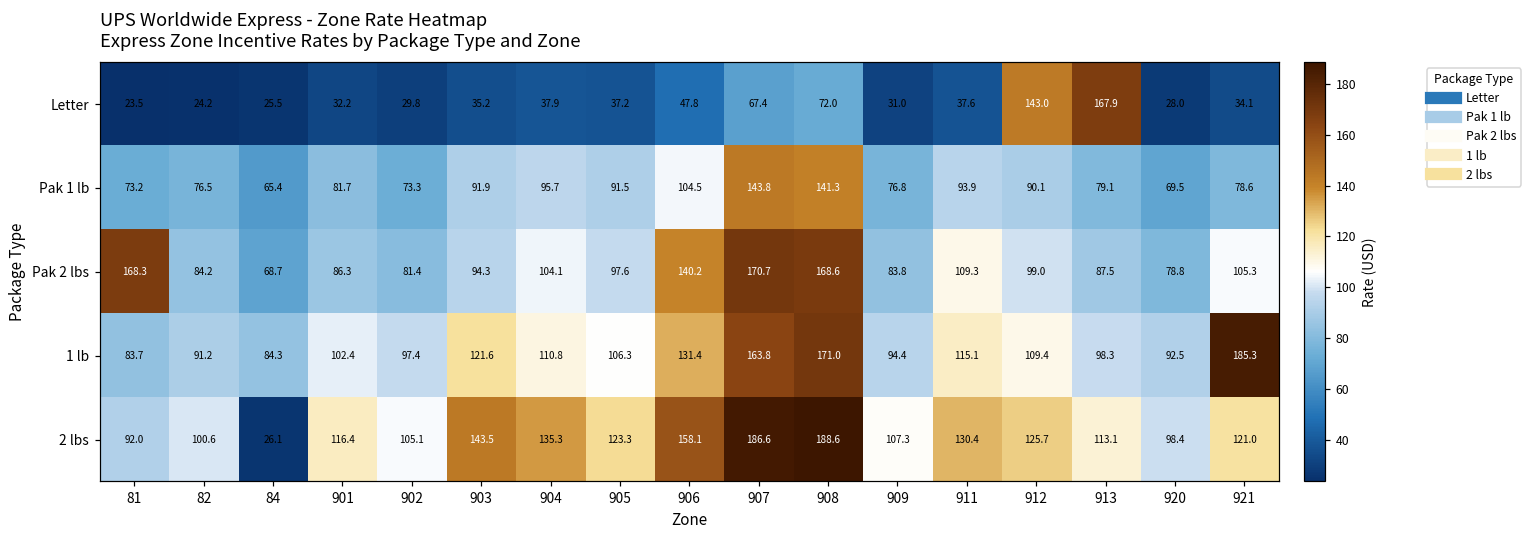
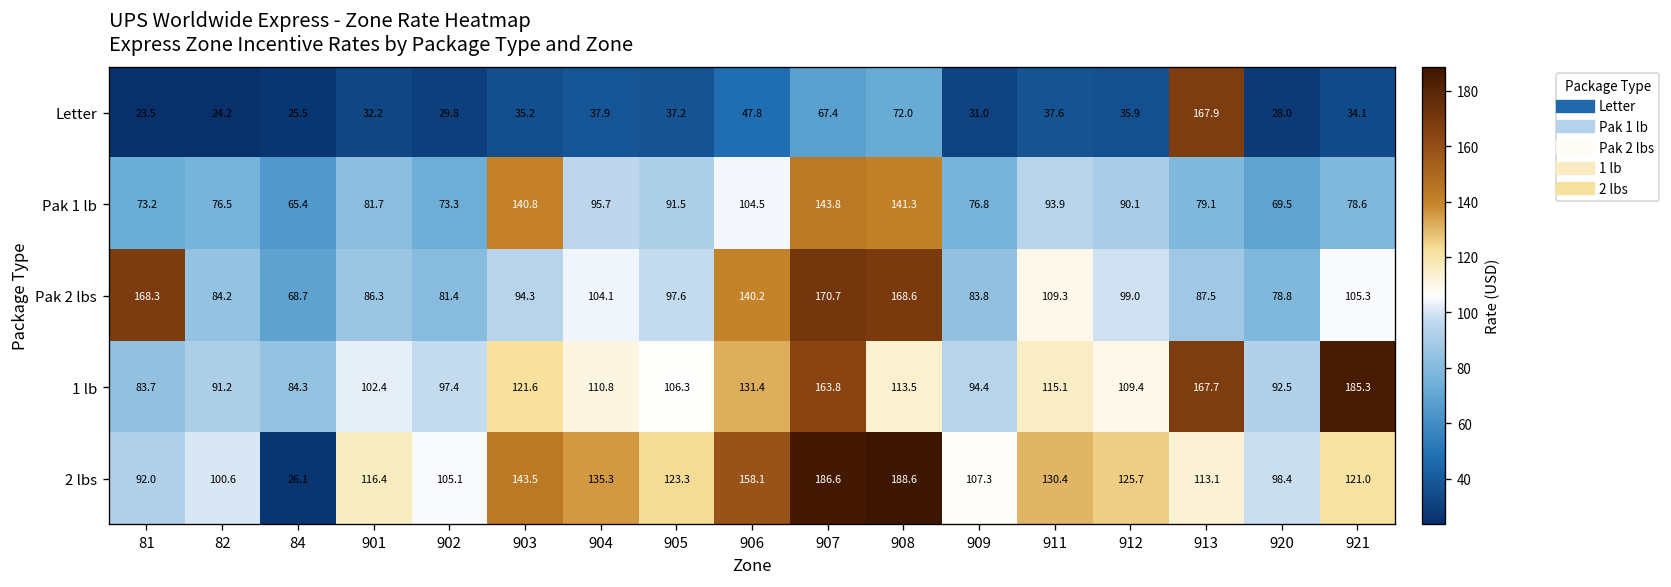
  {
    "Letter": {
      "81": 23.5,
      "82": 24.2,
      "84": 25.5,
      "901": 32.2,
      "902": 29.8,
      "903": 35.2,
      "904": 37.9,
      "905": 37.2,
      "906": 47.8,
      "907": 67.4,
      "908": 72.0,
      "909": 31.0,
      "911": 37.6,
-     "912": 143.0,
+     "912": 35.9,
      "913": 167.9,
      "920": 28.0,
      "921": 34.1
    },
    "Pak 1 lb": {
      "81": 73.2,
      "82": 76.5,
      "84": 65.4,
      "901": 81.7,
      "902": 73.3,
-     "903": 91.9,
+     "903": 140.8,
      "904": 95.7,
      "905": 91.5,
      "906": 104.5,
      "907": 143.8,
      "908": 141.3,
      "909": 76.8,
      "911": 93.9,
      "912": 90.1,
      "913": 79.1,
      "920": 69.5,
      "921": 78.6
    },
    "Pak 2 lbs": {
      "81": 168.3,
      "82": 84.2,
      "84": 68.7,
      "901": 86.3,
      "902": 81.4,
      "903": 94.3,
      "904": 104.1,
      "905": 97.6,
      "906": 140.2,
      "907": 170.7,
      "908": 168.6,
      "909": 83.8,
      "911": 109.3,
      "912": 99.0,
      "913": 87.5,
      "920": 78.8,
      "921": 105.3
    },
    "1 lb": {
      "81": 83.7,
      "82": 91.2,
      "84": 84.3,
      "901": 102.4,
      "902": 97.4,
      "903": 121.6,
      "904": 110.8,
      "905": 106.3,
      "906": 131.4,
      "907": 163.8,
-     "908": 171.0,
+     "908": 113.5,
      "909": 94.4,
      "911": 115.1,
      "912": 109.4,
-     "913": 98.3,
+     "913": 167.7,
      "920": 92.5,
      "921": 185.3
    },
    "2 lbs": {
      "81": 92.0,
      "82": 100.6,
      "84": 26.1,
      "901": 116.4,
      "902": 105.1,
      "903": 143.5,
      "904": 135.3,
      "905": 123.3,
      "906": 158.1,
      "907": 186.6,
      "908": 188.6,
      "909": 107.3,
      "911": 130.4,
      "912": 125.7,
      "913": 113.1,
      "920": 98.4,
      "921": 121.0
    }
  }
